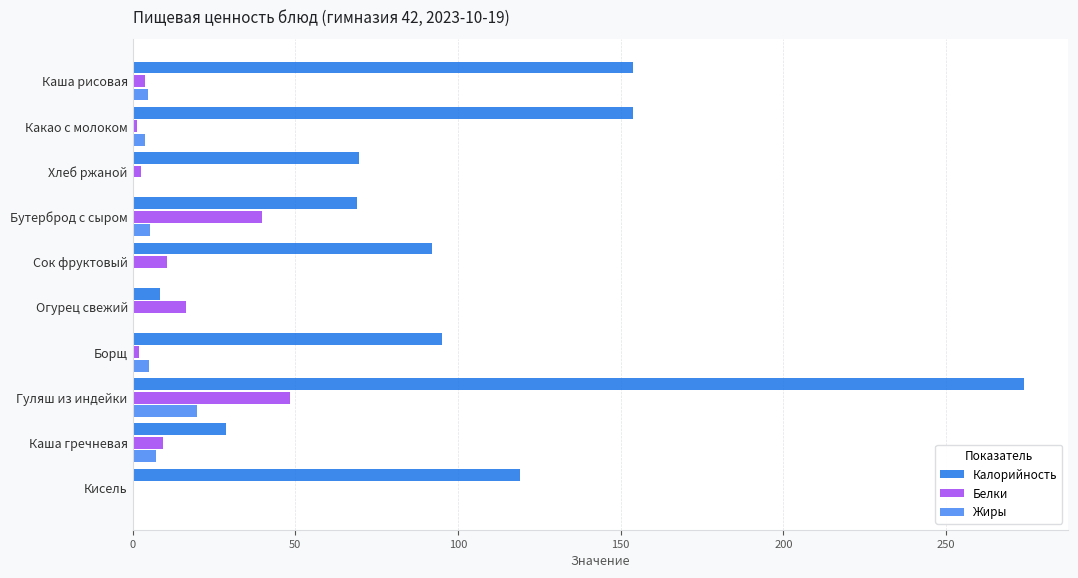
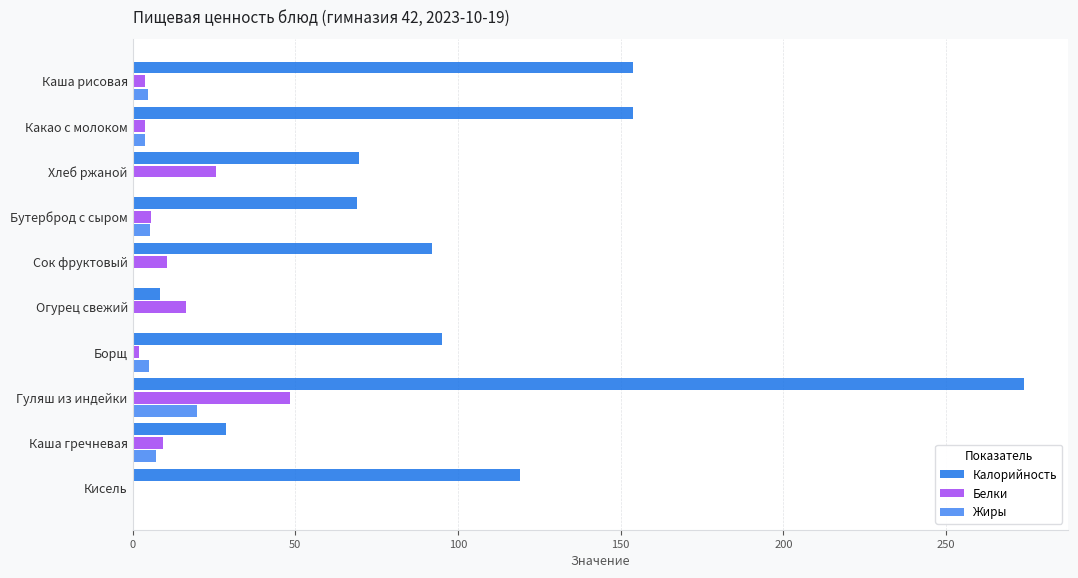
  {
    "Белки": {
      "Каша рисовая": 4,
-     "Какао с молоком": 1,
-     "Хлеб ржаной": 3,
-     "Бутерброд с сыром": 40,
+     "Какао с молоком": 4,
+     "Хлеб ржаной": 26,
+     "Бутерброд с сыром": 6,
      "Сок фруктовый": 11,
      "Огурец свежий": 16,
      "Борщ": 2,
      "Гуляш из индейки": 48,
      "Каша гречневая": 9,
      "Кисель": 0
    }
  }
